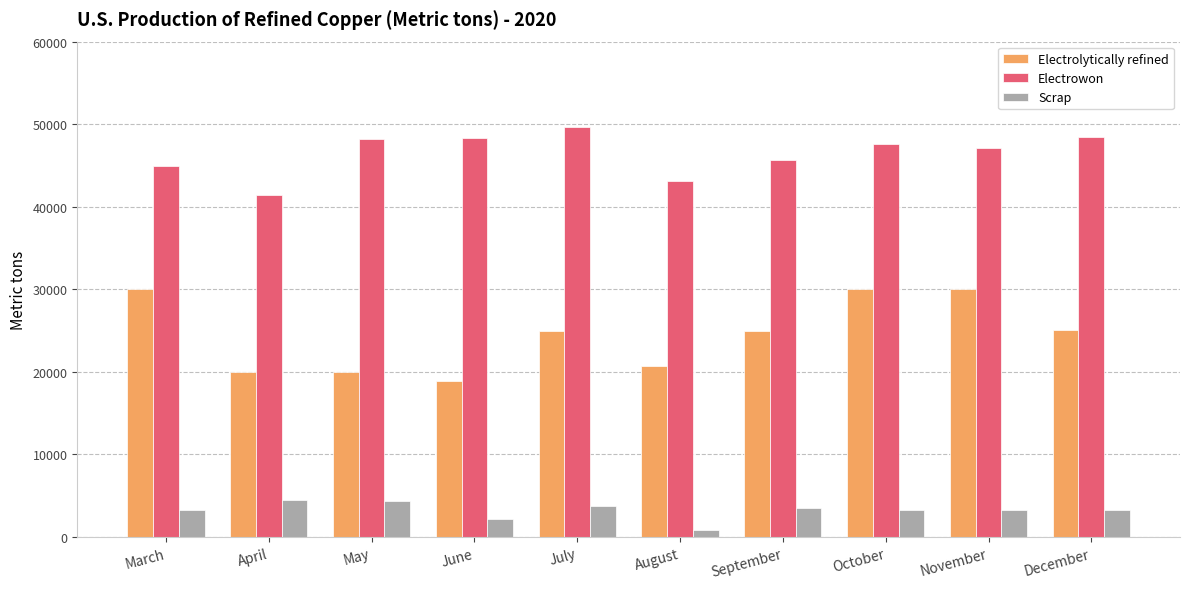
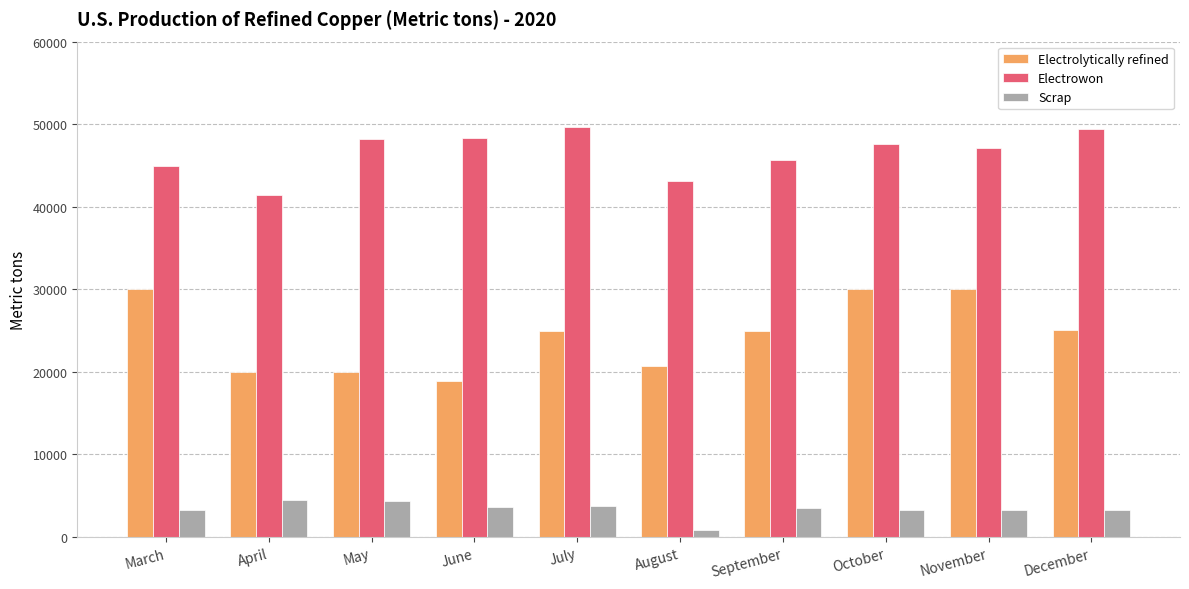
  {
    "Electrolytically refined": {
      "March": 30000,
      "April": 20000,
      "May": 20000,
      "June": 19000,
      "July": 25000,
      "August": 21000,
      "September": 25000,
      "October": 30000,
      "November": 30000,
      "December": 25000
    },
    "Electrowon": {
      "March": 45000,
      "April": 41000,
      "May": 48000,
      "June": 48000,
      "July": 50000,
      "August": 43000,
      "September": 46000,
      "October": 48000,
      "November": 47000,
-     "December": 48000
+     "December": 49000
    },
    "Scrap": {
      "March": 3000,
      "April": 5000,
      "May": 4000,
-     "June": 2000,
+     "June": 4000,
      "July": 4000,
      "August": 1000,
      "September": 3000,
      "October": 3000,
      "November": 3000,
      "December": 3000
    }
  }
